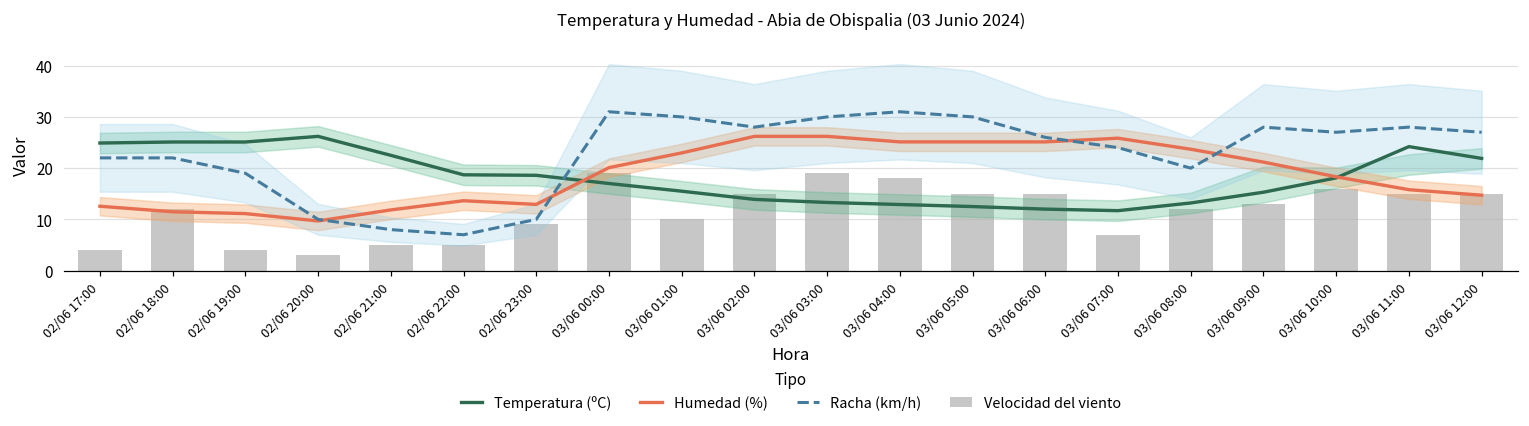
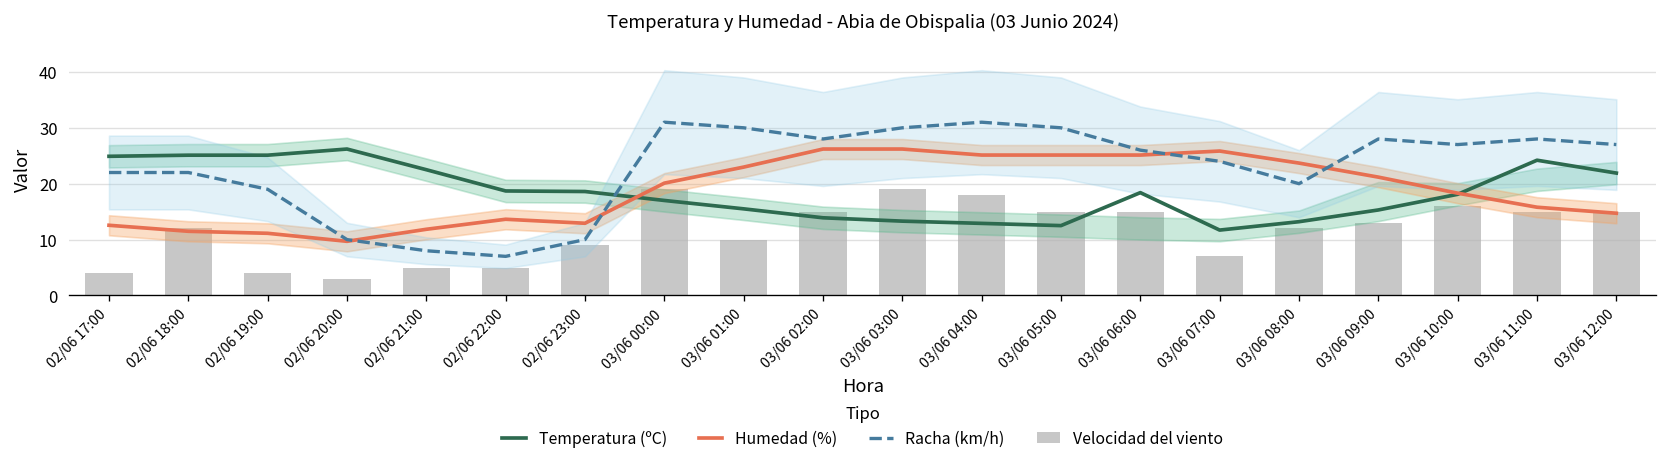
  {
    "Temperatura (ºC)": {
      "02/06 17:00": 25,
      "02/06 18:00": 25,
      "02/06 20:00": 26,
      "02/06 21:00": 23,
      "02/06 22:00": 19,
      "02/06 23:00": 19,
      "03/06 00:00": 17,
      "03/06 01:00": 16,
      "03/06 02:00": 14,
      "03/06 03:00": 13,
      "03/06 04:00": 13,
      "03/06 05:00": 13,
-     "03/06 06:00": 12,
+     "03/06 06:00": 18,
      "03/06 07:00": 12,
      "03/06 08:00": 13,
      "03/06 09:00": 15,
      "03/06 11:00": 24,
      "03/06 12:00": 22
    },
    "Racha (km/h)": {
      "02/06 17:00": 22,
      "02/06 18:00": 22,
      "02/06 19:00": 19,
      "02/06 21:00": 8,
      "02/06 22:00": 7,
      "02/06 23:00": 10,
      "03/06 00:00": 31,
      "03/06 01:00": 30,
      "03/06 03:00": 30,
      "03/06 04:00": 31,
      "03/06 05:00": 30,
      "03/06 06:00": 26,
      "03/06 07:00": 24,
      "03/06 08:00": 20,
      "03/06 09:00": 28,
      "03/06 10:00": 27,
      "03/06 11:00": 28,
      "03/06 12:00": 27
    }
  }
